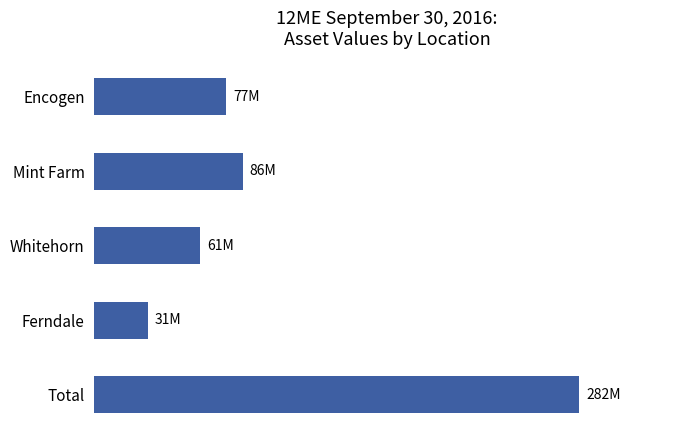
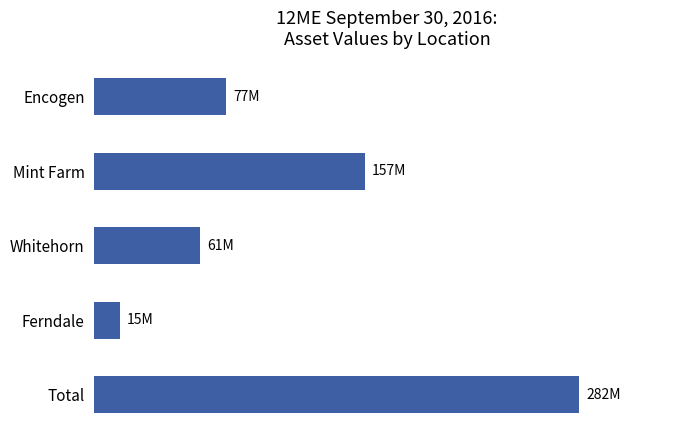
  {
    "Encogen": "77M",
-   "Mint Farm": "86M",
+   "Mint Farm": "157M",
    "Whitehorn": "61M",
-   "Ferndale": "31M",
+   "Ferndale": "15M",
    "Total": "282M"
  }
